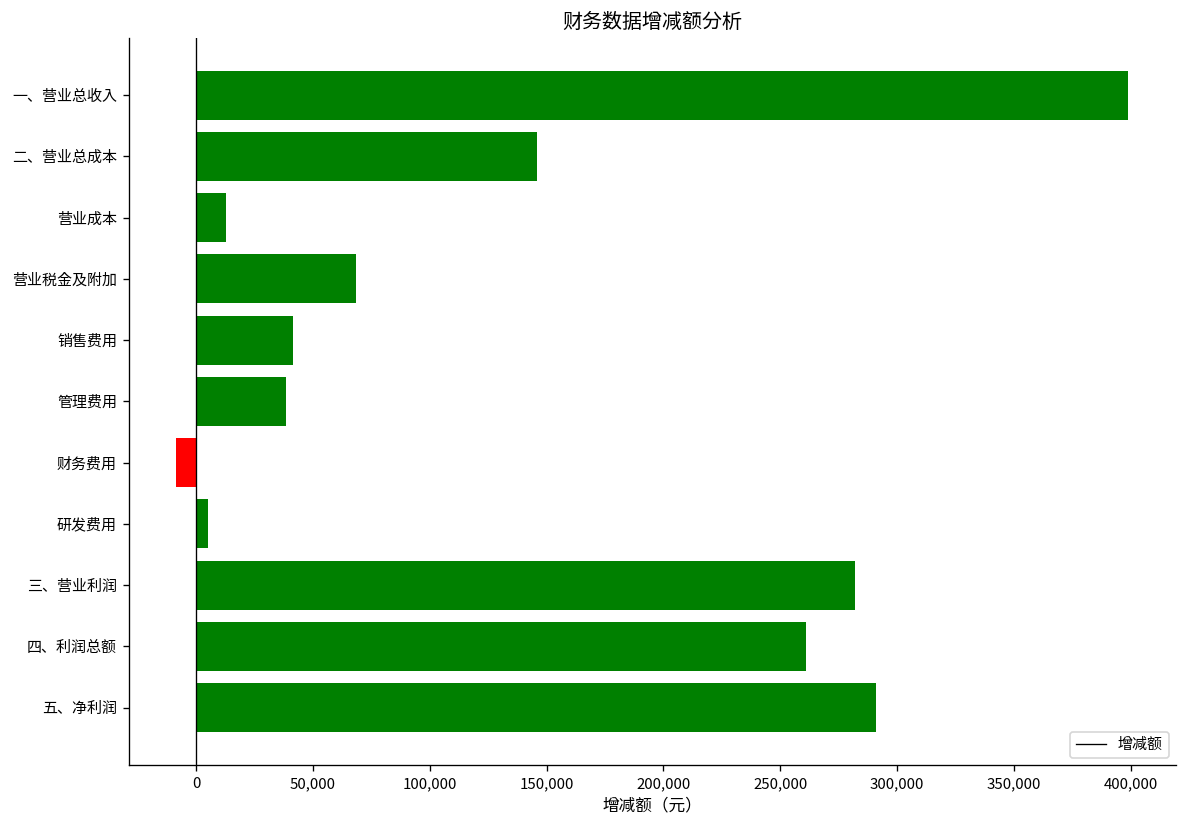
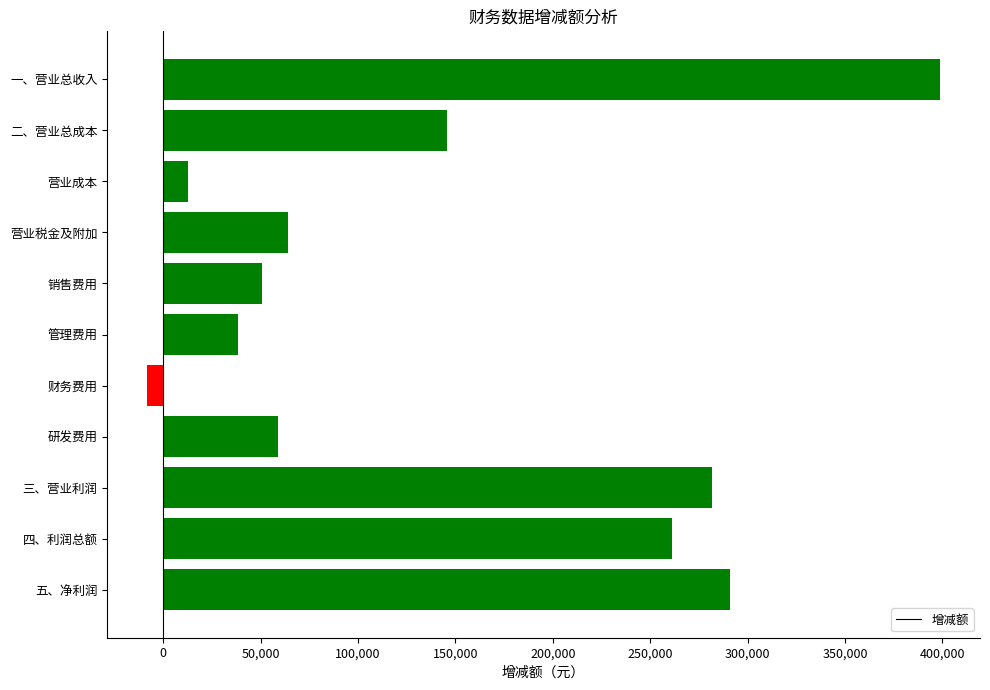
  {
    "一、营业总收入": "399,000",
    "二、营业总成本": "146,000",
    "营业成本": "13,000",
-   "营业税金及附加": "68,000",
-   "销售费用": "42,000",
+   "营业税金及附加": "64,000",
+   "销售费用": "51,000",
    "管理费用": "38,000",
    "财务费用": "-8,000",
-   "研发费用": "5,000",
+   "研发费用": "59,000",
    "三、营业利润": "282,000",
    "四、利润总额": "261,000",
    "五、净利润": "291,000"
  }
